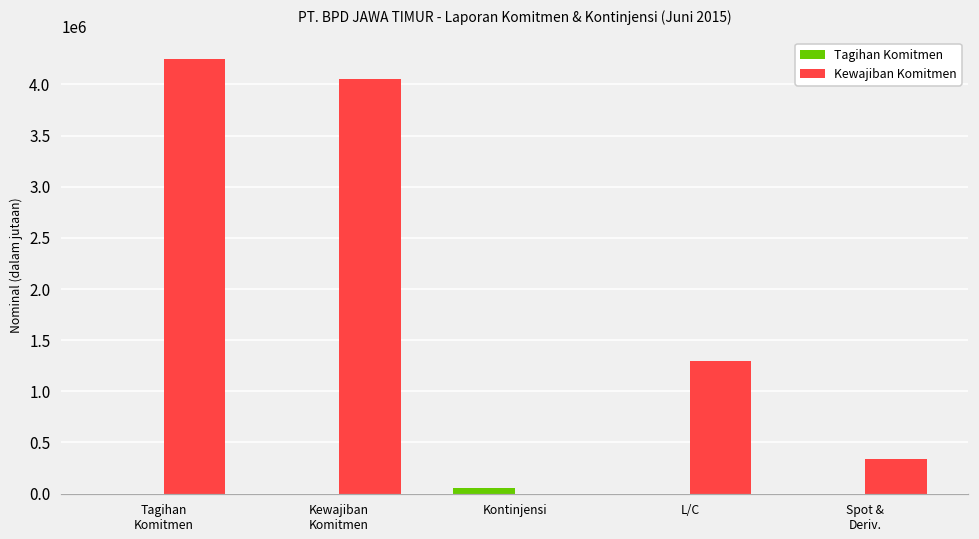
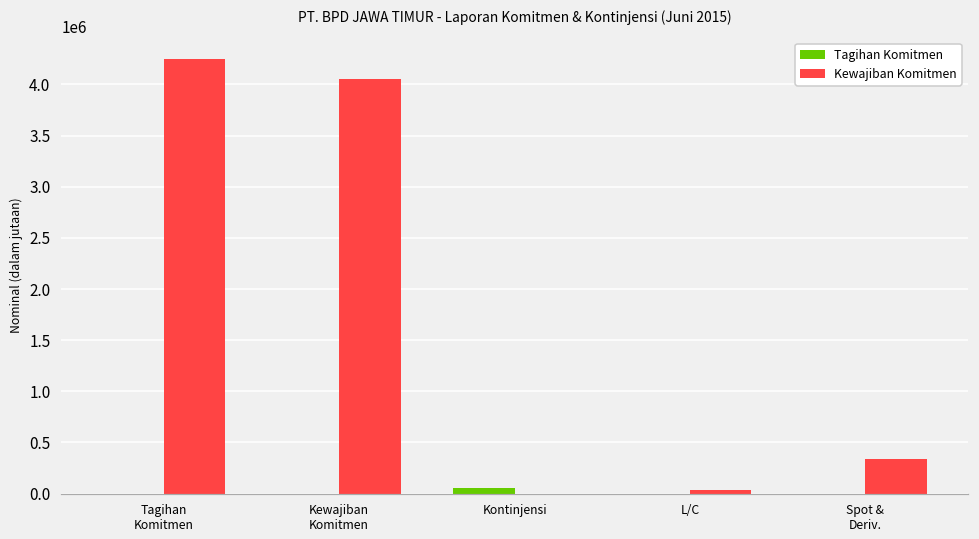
  {
    "Tagihan Komitmen": {
      "Tagihan Komitmen": 0,
      "Kewajiban Komitmen": 0,
      "Kontinjensi": 100000,
      "L/C": 0,
      "Spot & Deriv.": 0
    },
    "Kewajiban Komitmen": {
      "Tagihan Komitmen": 4200000,
      "Kewajiban Komitmen": 4000000,
      "Kontinjensi": 0,
-     "L/C": 1300000,
+     "L/C": 0,
      "Spot & Deriv.": 300000
    }
  }
